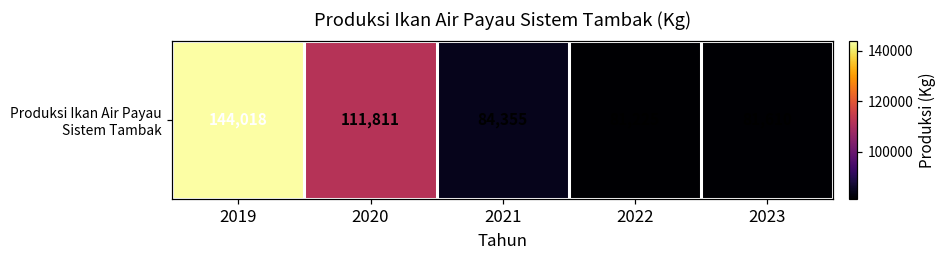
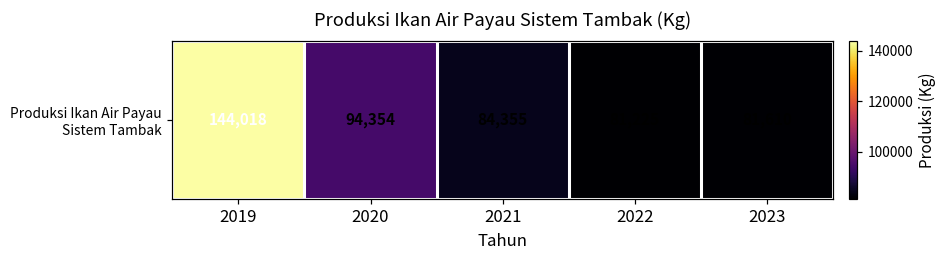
  {
    "Produksi Ikan Air Payau Sistem Tambak": {
      "2019": "144,018",
-     "2020": "111,811"
+     "2020": "94,354"
    }
  }
